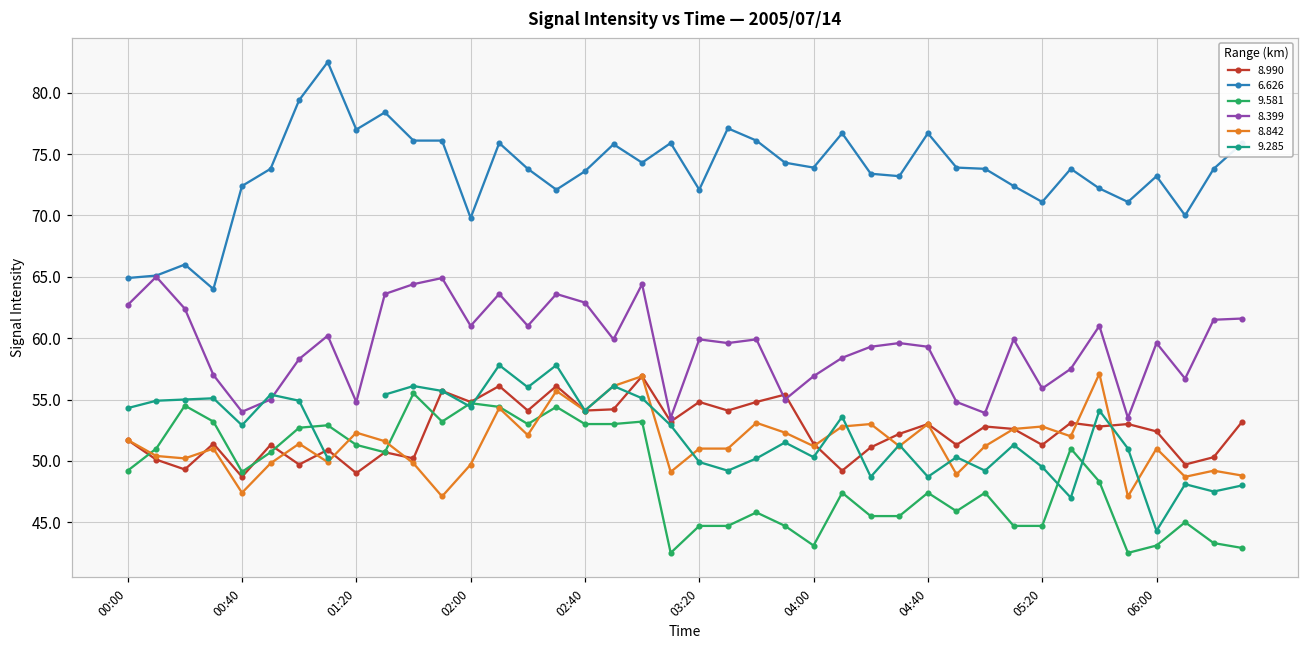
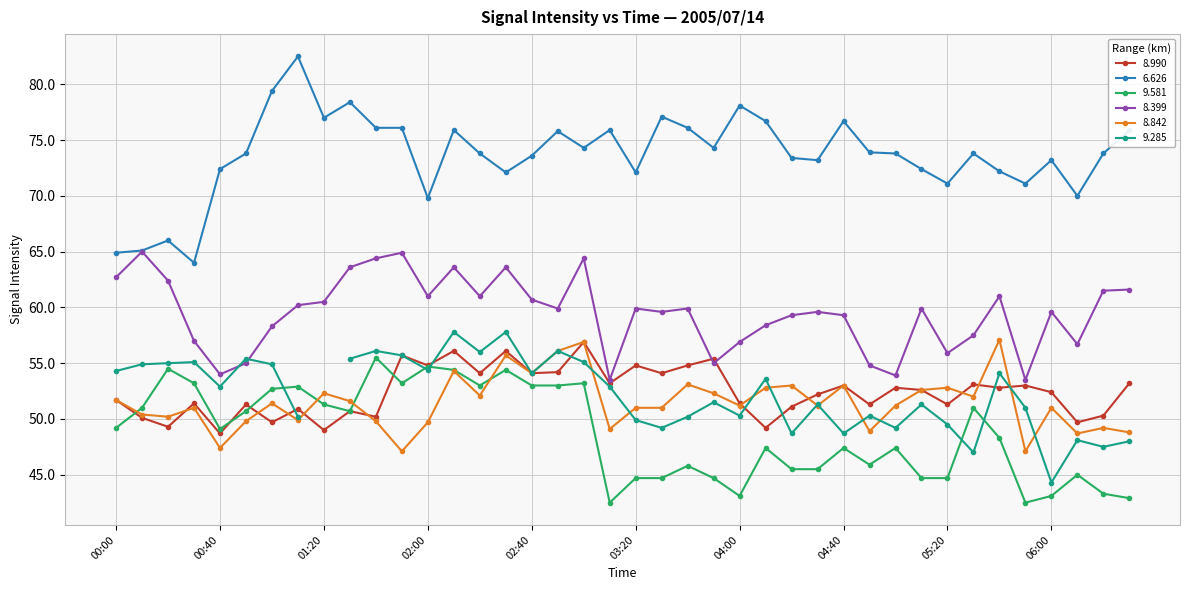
  {
    "8.990": {
      "00:40": 48.7,
      "01:20": 49.0,
      "03:20": 54.8,
      "05:20": 51.3,
      "06:00": 52.4
    },
    "6.626": {
      "00:00": 64.9,
      "00:40": 72.4,
      "01:20": 77.0,
      "02:00": 69.8,
      "02:40": 73.6,
      "03:20": 72.1,
-     "04:00": 73.9,
+     "04:00": 78.1,
      "04:40": 76.7,
      "05:20": 71.1,
      "06:00": 73.2
    },
    "8.399": {
      "00:00": 62.7,
      "00:40": 54.0,
-     "01:20": 54.8,
+     "01:20": 60.5,
      "02:00": 61.0,
-     "02:40": 62.9,
+     "02:40": 60.7,
      "03:20": 59.9,
      "04:00": 56.9,
      "04:40": 59.3,
      "05:20": 55.9,
      "06:00": 59.6
    },
    "8.842": {
      "00:40": 47.4,
      "01:20": 52.3,
      "02:00": 49.7,
      "03:20": 51.0,
      "05:20": 52.8,
      "06:00": 51.0
    }
  }
